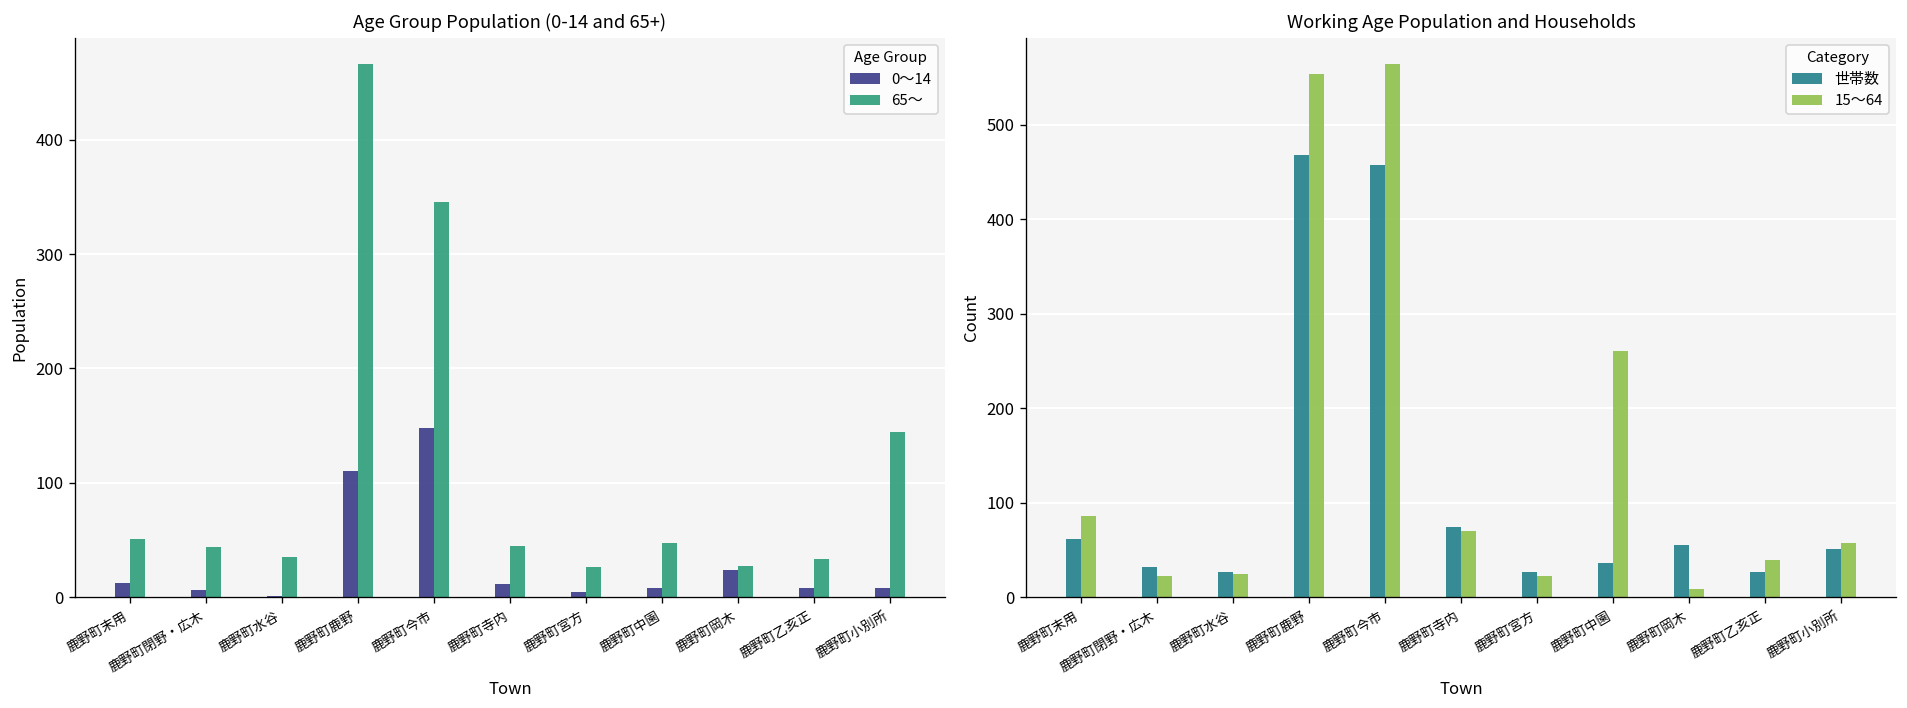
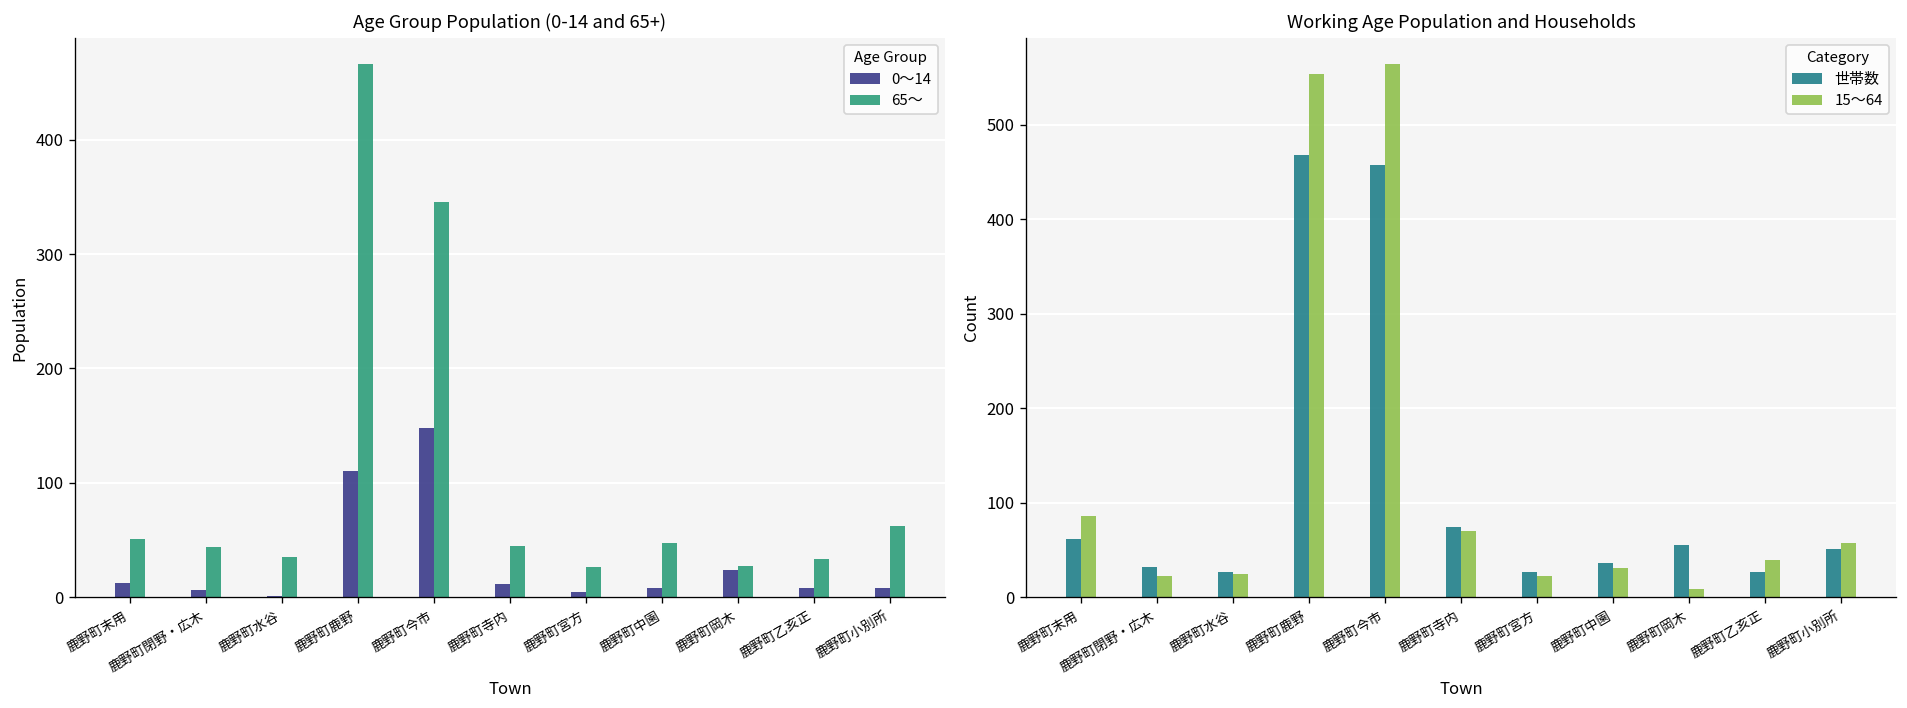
  {
    "Age Group Population (0-14 and 65+)": {
      "0～14": {
        "鹿野町末用": 10,
        "鹿野町閉野・広木": 10,
        "鹿野町鹿野": 110,
        "鹿野町今市": 150,
        "鹿野町寺内": 10,
        "鹿野町宮方": 0,
        "鹿野町中園": 10,
        "鹿野町岡木": 20,
        "鹿野町乙亥正": 10,
        "鹿野町小別所": 10
      },
      "65～": {
        "鹿野町末用": 50,
        "鹿野町閉野・広木": 40,
        "鹿野町水谷": 40,
        "鹿野町鹿野": 470,
        "鹿野町今市": 350,
        "鹿野町寺内": 50,
        "鹿野町宮方": 30,
        "鹿野町中園": 50,
        "鹿野町岡木": 30,
        "鹿野町乙亥正": 30,
-       "鹿野町小別所": 140
+       "鹿野町小別所": 60
      }
    },
    "Working Age Population and Households": {
      "世帯数": {
        "鹿野町末用": 60,
        "鹿野町閉野・広木": 30,
        "鹿野町水谷": 30,
        "鹿野町鹿野": 470,
        "鹿野町今市": 460,
        "鹿野町寺内": 70,
        "鹿野町宮方": 30,
        "鹿野町中園": 40,
        "鹿野町岡木": 60,
        "鹿野町乙亥正": 30,
        "鹿野町小別所": 50
      },
      "15～64": {
        "鹿野町末用": 90,
        "鹿野町閉野・広木": 20,
        "鹿野町水谷": 20,
        "鹿野町鹿野": 550,
        "鹿野町今市": 560,
        "鹿野町寺内": 70,
        "鹿野町宮方": 20,
-       "鹿野町中園": 260,
+       "鹿野町中園": 30,
        "鹿野町岡木": 10,
        "鹿野町乙亥正": 40,
        "鹿野町小別所": 60
      }
    }
  }
